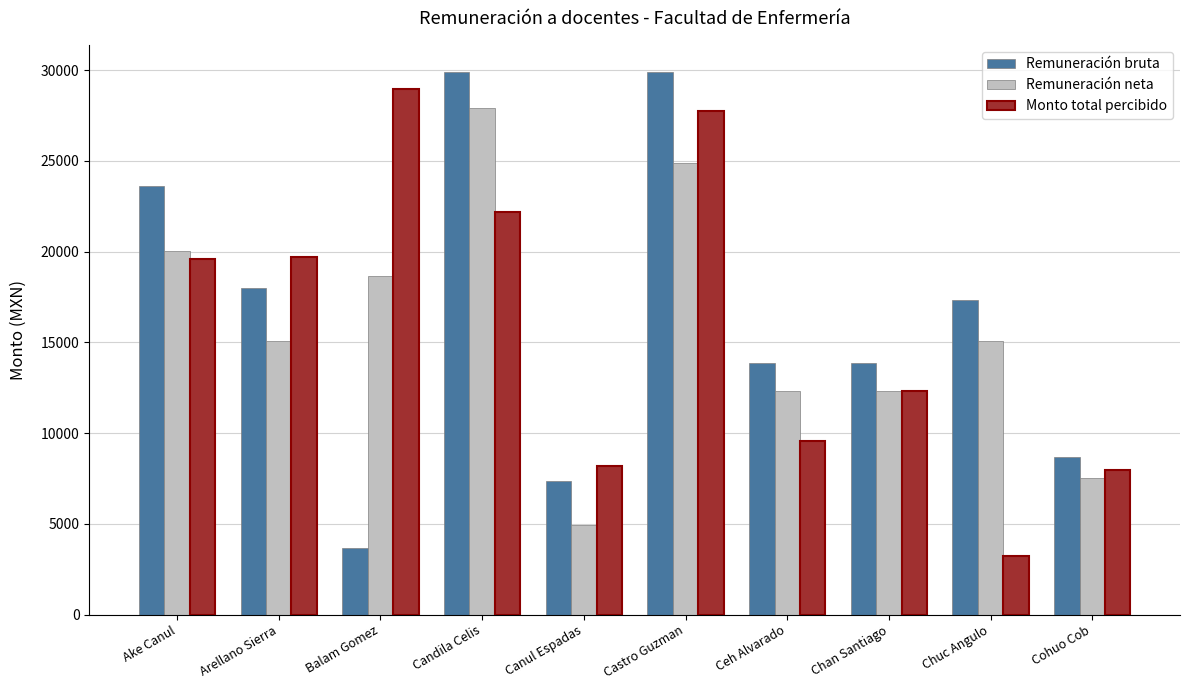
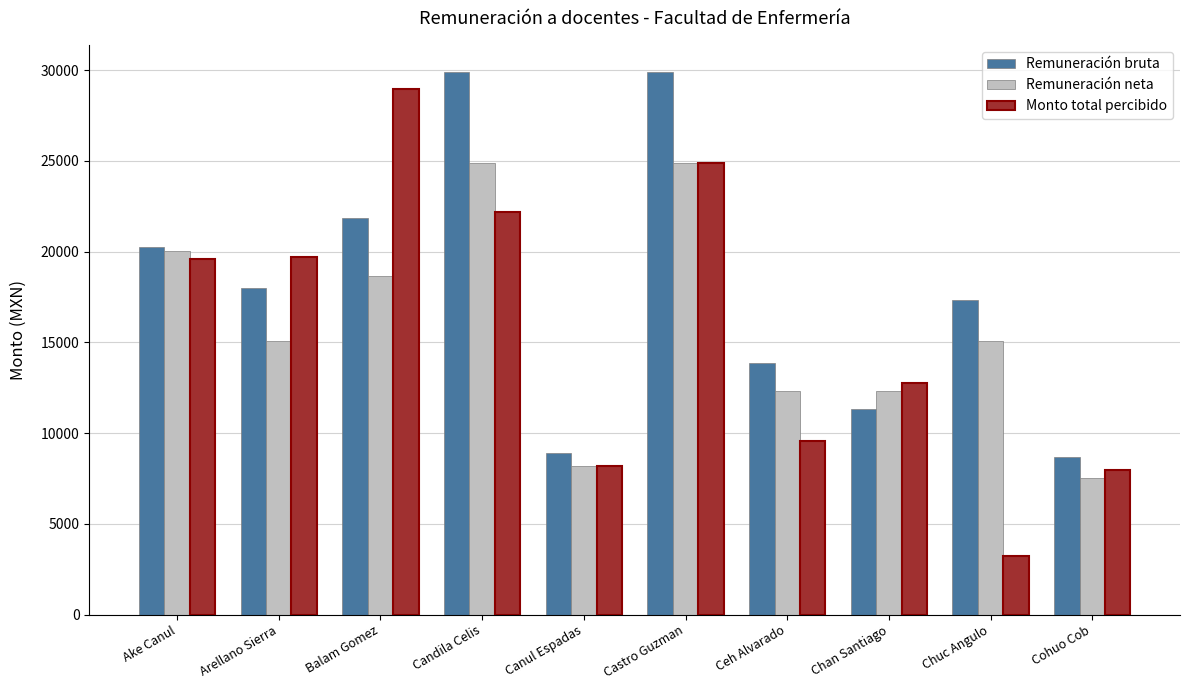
  {
    "Remuneración bruta": {
-     "Ake Canul": 23600,
+     "Ake Canul": 20300,
      "Arellano Sierra": 18000,
-     "Balam Gomez": 3700,
+     "Balam Gomez": 21900,
      "Candila Celis": 29900,
-     "Canul Espadas": 7300,
+     "Canul Espadas": 8900,
      "Castro Guzman": 29900,
      "Ceh Alvarado": 13900,
-     "Chan Santiago": 13900,
+     "Chan Santiago": 11300,
      "Chuc Angulo": 17300,
      "Cohuo Cob": 8700
    },
    "Remuneración neta": {
      "Ake Canul": 20000,
      "Arellano Sierra": 15100,
      "Balam Gomez": 18600,
-     "Candila Celis": 27900,
-     "Canul Espadas": 4900,
+     "Candila Celis": 24900,
+     "Canul Espadas": 8200,
      "Castro Guzman": 24900,
      "Ceh Alvarado": 12300,
      "Chan Santiago": 12300,
      "Chuc Angulo": 15100,
      "Cohuo Cob": 7600
    },
    "Monto total percibido": {
      "Ake Canul": 19600,
      "Arellano Sierra": 19700,
      "Balam Gomez": 29000,
      "Candila Celis": 22200,
      "Canul Espadas": 8200,
-     "Castro Guzman": 27700,
+     "Castro Guzman": 24900,
      "Ceh Alvarado": 9600,
-     "Chan Santiago": 12300,
+     "Chan Santiago": 12800,
      "Chuc Angulo": 3300,
      "Cohuo Cob": 8000
    }
  }
